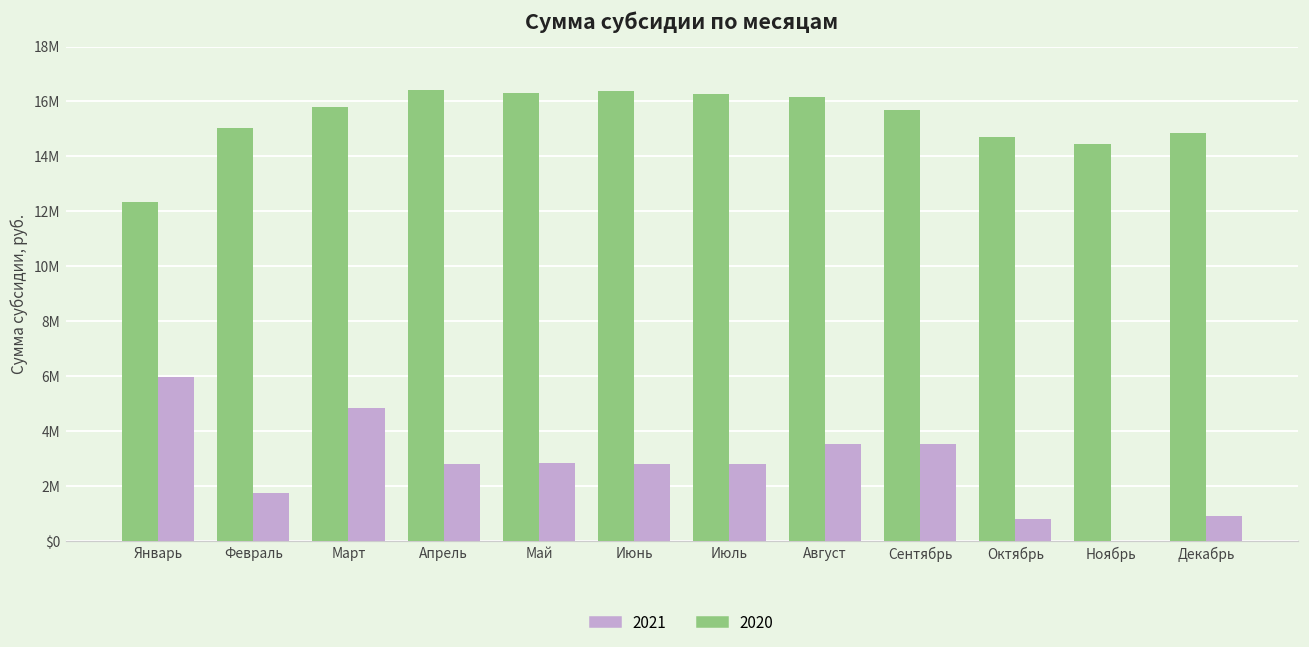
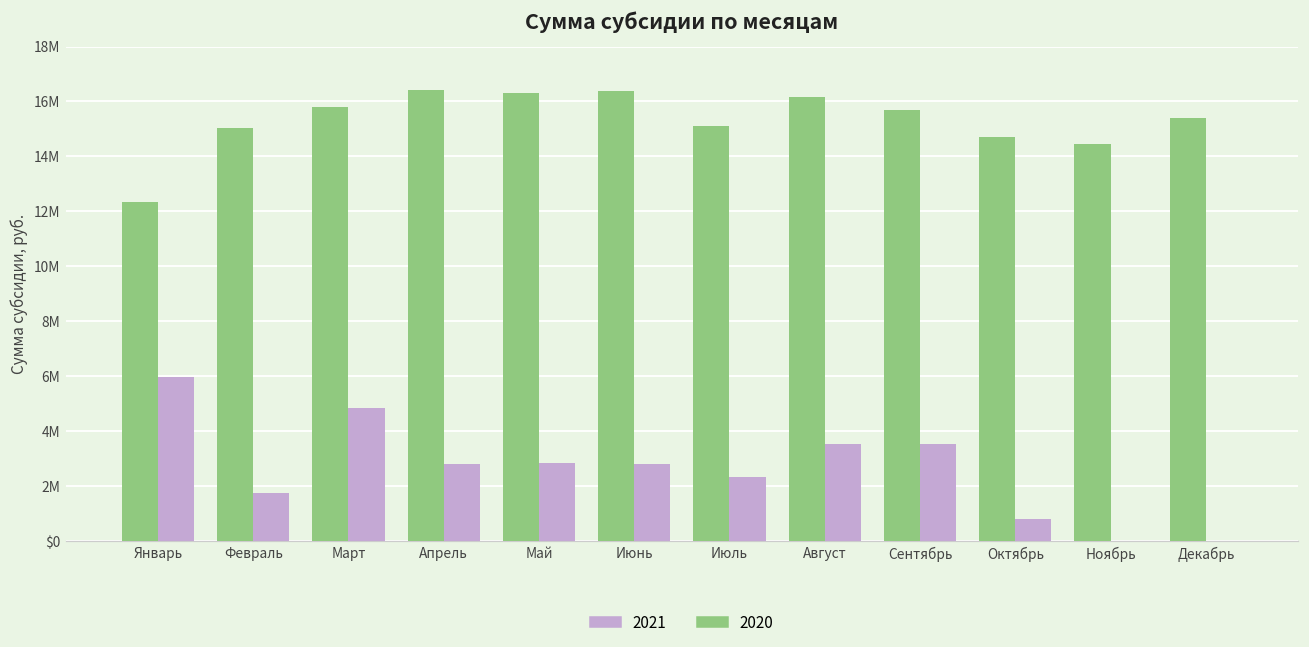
  {
    "2020": {
      "Январь": 12400000,
      "Февраль": 15100000,
      "Март": 15800000,
      "Апрель": 16400000,
      "Май": 16300000,
      "Июнь": 16400000,
-     "Июль": 16300000,
+     "Июль": 15100000,
      "Август": 16200000,
      "Сентябрь": 15700000,
      "Октябрь": 14700000,
      "Ноябрь": 14500000,
-     "Декабрь": 14800000
+     "Декабрь": 15400000
    },
    "2021": {
      "Январь": 6000000,
      "Февраль": 1800000,
      "Март": 4900000,
      "Апрель": 2800000,
      "Май": 2800000,
      "Июнь": 2800000,
-     "Июль": 2800000,
+     "Июль": 2400000,
      "Август": 3500000,
      "Сентябрь": 3500000,
      "Октябрь": 800000,
      "Ноябрь": 0,
-     "Декабрь": 900000
+     "Декабрь": 0
    }
  }
